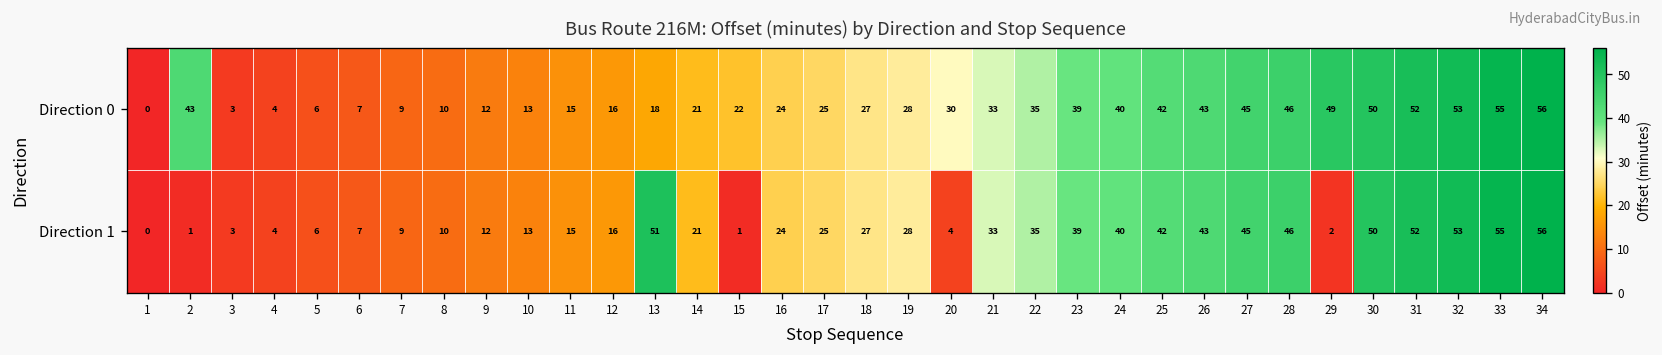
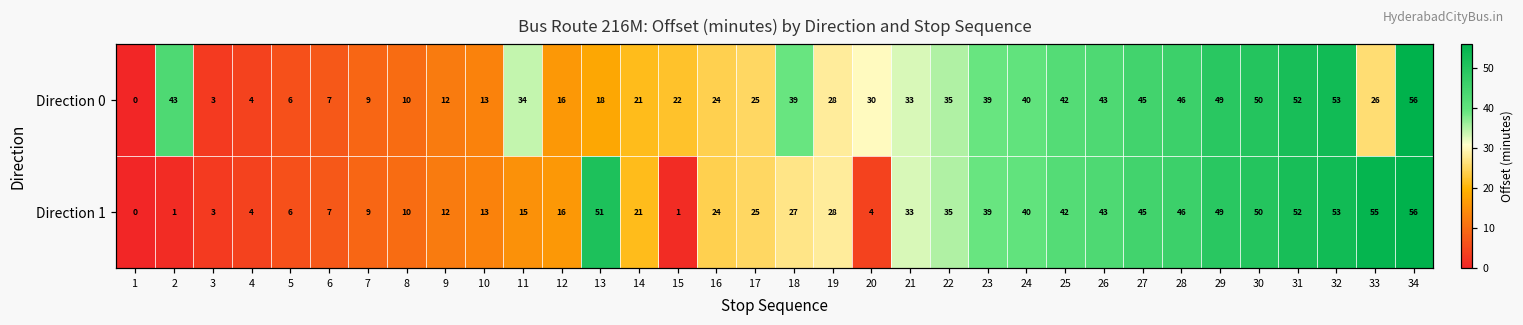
  {
    "Direction 0": {
      "1": 0,
      "2": 43,
      "3": 3,
      "4": 4,
      "5": 6,
      "6": 7,
      "7": 9,
      "8": 10,
      "9": 12,
      "10": 13,
-     "11": 15,
+     "11": 34,
      "12": 16,
      "13": 18,
      "14": 21,
      "15": 22,
      "16": 24,
      "17": 25,
-     "18": 27,
+     "18": 39,
      "19": 28,
      "20": 30,
      "21": 33,
      "22": 35,
      "23": 39,
      "24": 40,
      "25": 42,
      "26": 43,
      "27": 45,
      "28": 46,
      "29": 49,
      "30": 50,
      "31": 52,
      "32": 53,
-     "33": 55,
+     "33": 26,
      "34": 56
    },
    "Direction 1": {
      "1": 0,
      "2": 1,
      "3": 3,
      "4": 4,
      "5": 6,
      "6": 7,
      "7": 9,
      "8": 10,
      "9": 12,
      "10": 13,
      "11": 15,
      "12": 16,
      "13": 51,
      "14": 21,
      "15": 1,
      "16": 24,
      "17": 25,
      "18": 27,
      "19": 28,
      "20": 4,
      "21": 33,
      "22": 35,
      "23": 39,
      "24": 40,
      "25": 42,
      "26": 43,
      "27": 45,
      "28": 46,
-     "29": 2,
+     "29": 49,
      "30": 50,
      "31": 52,
      "32": 53,
      "33": 55,
      "34": 56
    }
  }
